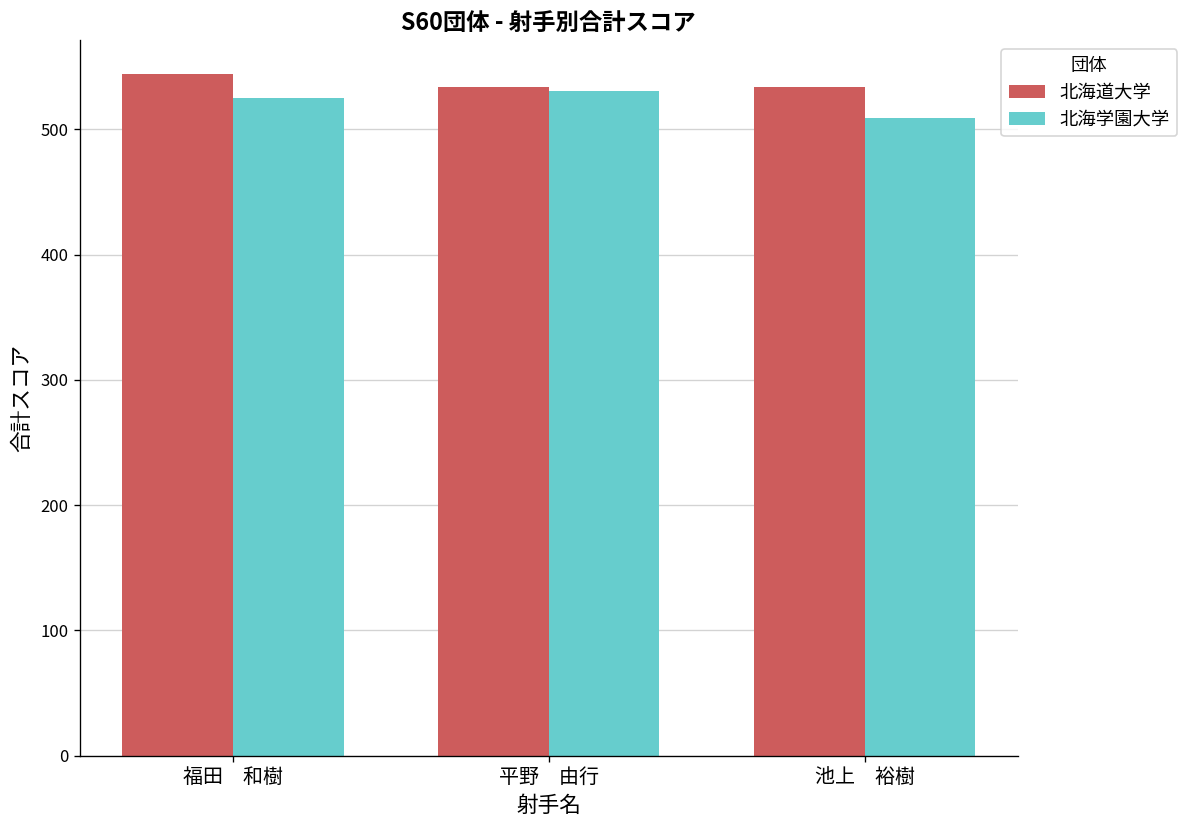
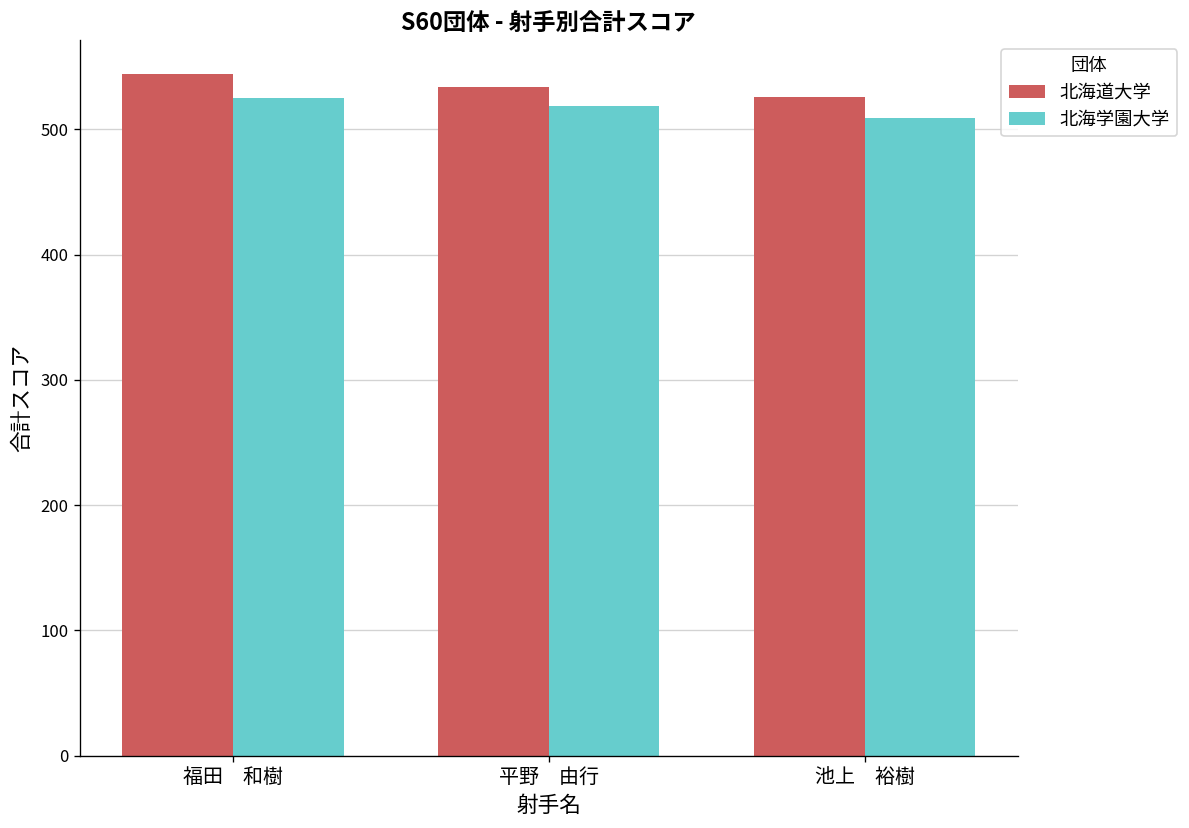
  {
    "北海道大学": {
      "福田 和樹": 544,
      "平野 由行": 534,
-     "池上 裕樹": 534
+     "池上 裕樹": 526
    },
    "北海学園大学": {
      "福田 和樹": 525,
-     "平野 由行": 531,
+     "平野 由行": 519,
      "池上 裕樹": 509
    }
  }
